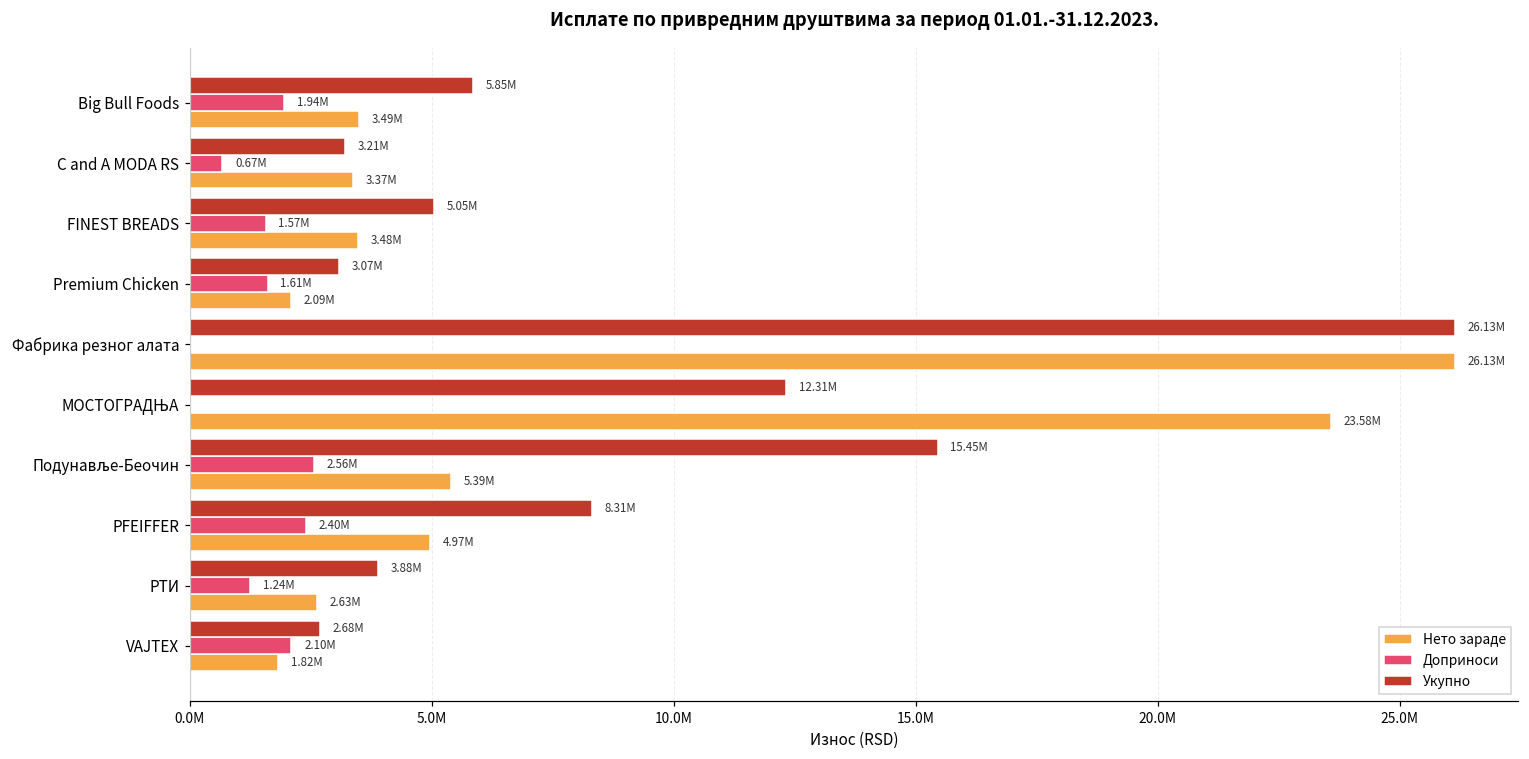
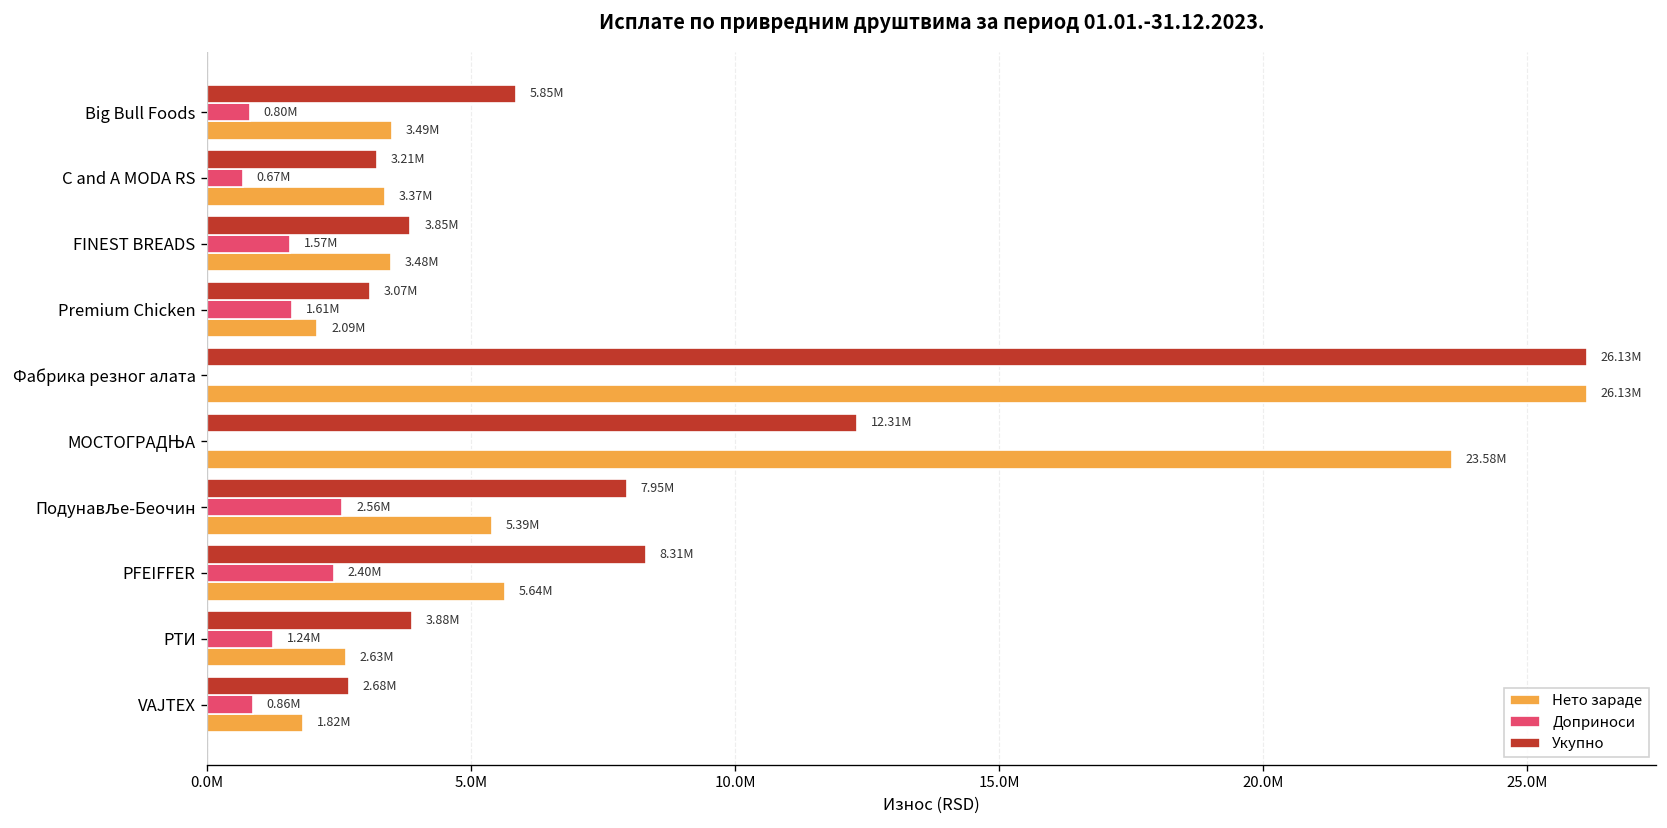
  {
    "Нето зараде": {
      "Big Bull Foods": "3.49M",
      "C and A MODA RS": "3.37M",
      "FINEST BREADS": "3.48M",
      "Premium Chicken": "2.09M",
      "Фабрика резног алата": "26.13M",
      "МОСТОГРАДЊА": "23.58M",
      "Подунавље-Беочин": "5.39M",
-     "PFEIFFER": "4.97M",
+     "PFEIFFER": "5.64M",
      "РТИ": "2.63M",
      "VAJTEX": "1.82M"
    },
    "Доприноси": {
-     "Big Bull Foods": "1.94M",
+     "Big Bull Foods": "0.80M",
      "C and A MODA RS": "0.67M",
      "FINEST BREADS": "1.57M",
      "Premium Chicken": "1.61M",
      "Подунавље-Беочин": "2.56M",
      "PFEIFFER": "2.40M",
      "РТИ": "1.24M",
-     "VAJTEX": "2.10M"
+     "VAJTEX": "0.86M"
    },
    "Укупно": {
      "Big Bull Foods": "5.85M",
      "C and A MODA RS": "3.21M",
-     "FINEST BREADS": "5.05M",
+     "FINEST BREADS": "3.85M",
      "Premium Chicken": "3.07M",
      "Фабрика резног алата": "26.13M",
      "МОСТОГРАДЊА": "12.31M",
-     "Подунавље-Беочин": "15.45M",
+     "Подунавље-Беочин": "7.95M",
      "PFEIFFER": "8.31M",
      "РТИ": "3.88M",
      "VAJTEX": "2.68M"
    }
  }
